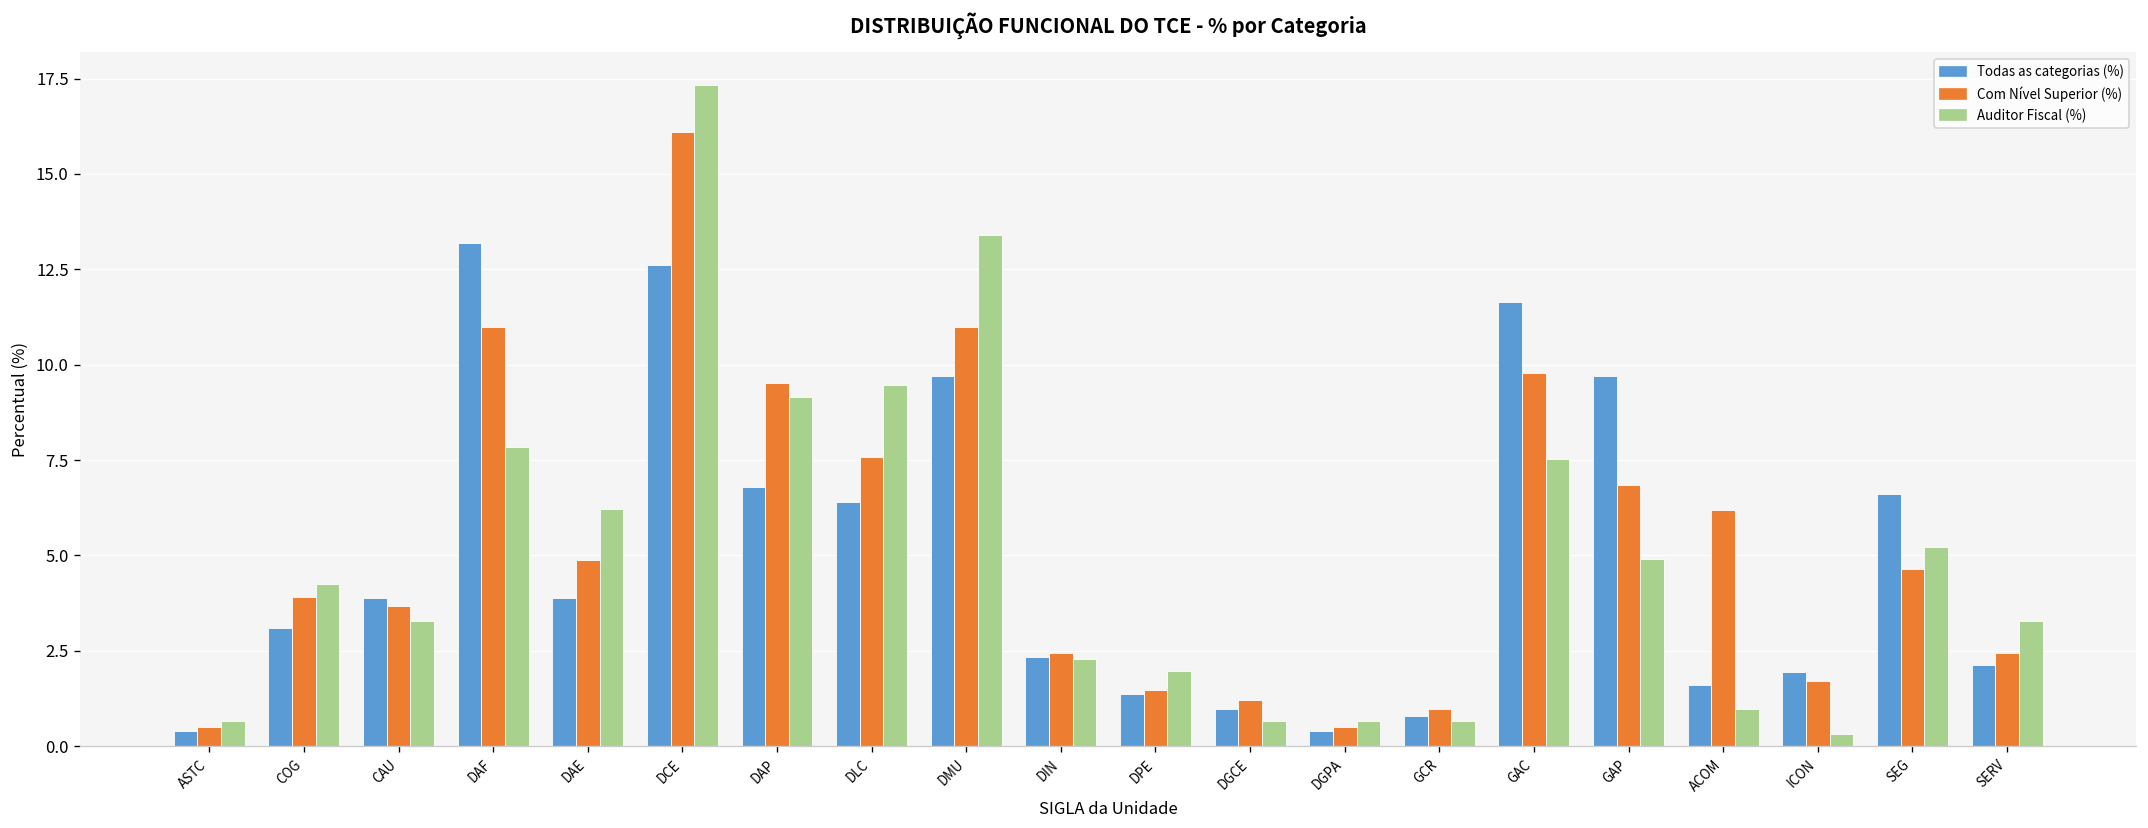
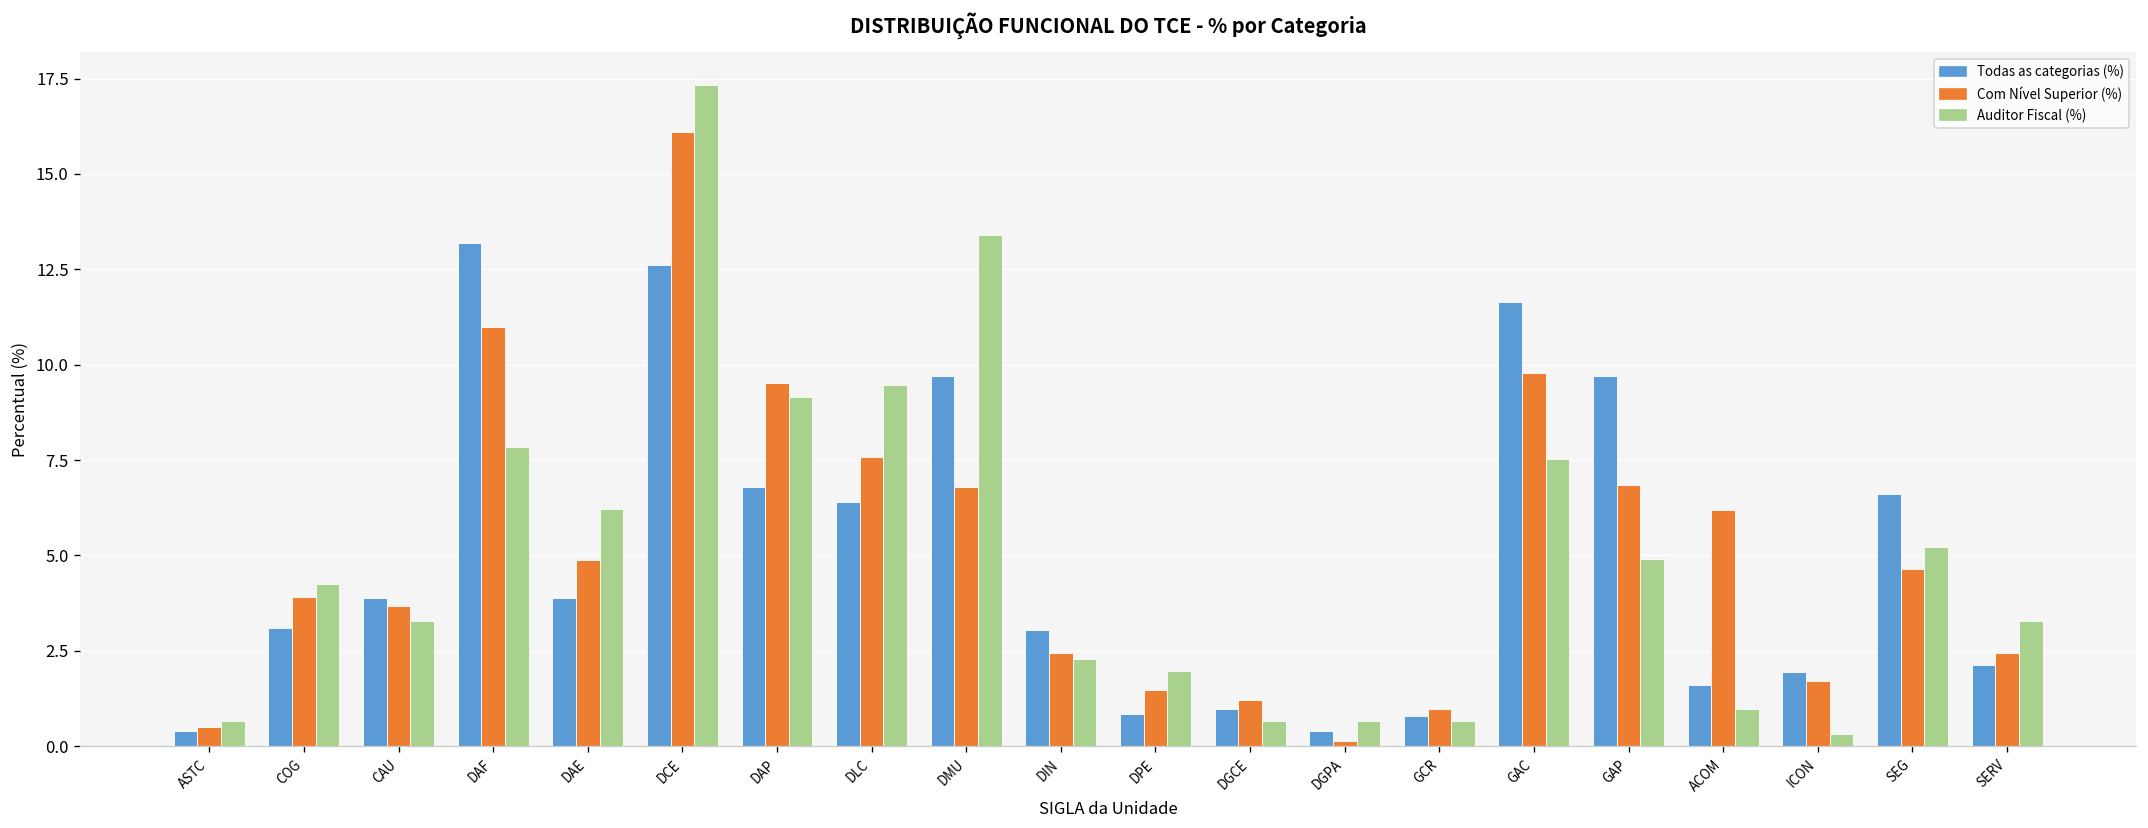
  {
    "Todas as categorias (%)": {
      "ASTC": 0.4,
      "COG": 3.1,
      "CAU": 3.9,
      "DAF": 13.2,
      "DAE": 3.9,
      "DCE": 12.6,
      "DAP": 6.8,
      "DLC": 6.4,
      "DMU": 9.7,
-     "DIN": 2.3,
-     "DPE": 1.4,
+     "DIN": 3.0,
+     "DPE": 0.9,
      "DGCE": 1.0,
      "DGPA": 0.4,
      "GCR": 0.8,
      "GAC": 11.7,
      "GAP": 9.7,
      "ACOM": 1.6,
      "ICON": 1.9,
      "SEG": 6.6,
      "SERV": 2.1
    },
    "Com Nível Superior (%)": {
      "ASTC": 0.5,
      "COG": 3.9,
      "CAU": 3.7,
      "DAF": 11.0,
      "DAE": 4.9,
      "DCE": 16.1,
      "DAP": 9.5,
      "DLC": 7.6,
-     "DMU": 11.0,
+     "DMU": 6.8,
      "DIN": 2.4,
      "DPE": 1.5,
      "DGCE": 1.2,
-     "DGPA": 0.5,
+     "DGPA": 0.1,
      "GCR": 1.0,
      "GAC": 9.8,
      "GAP": 6.9,
      "ACOM": 6.2,
      "ICON": 1.7,
      "SEG": 4.7,
      "SERV": 2.4
    },
    "Auditor Fiscal (%)": {
      "ASTC": 0.7,
      "COG": 4.3,
      "CAU": 3.3,
      "DAF": 7.8,
      "DAE": 6.2,
      "DCE": 17.3,
      "DAP": 9.2,
      "DLC": 9.5,
      "DMU": 13.4,
      "DIN": 2.3,
      "DPE": 2.0,
      "DGCE": 0.7,
      "DGPA": 0.7,
      "GCR": 0.7,
      "GAC": 7.5,
      "GAP": 4.9,
      "ACOM": 1.0,
      "ICON": 0.3,
      "SEG": 5.2,
      "SERV": 3.3
    }
  }
